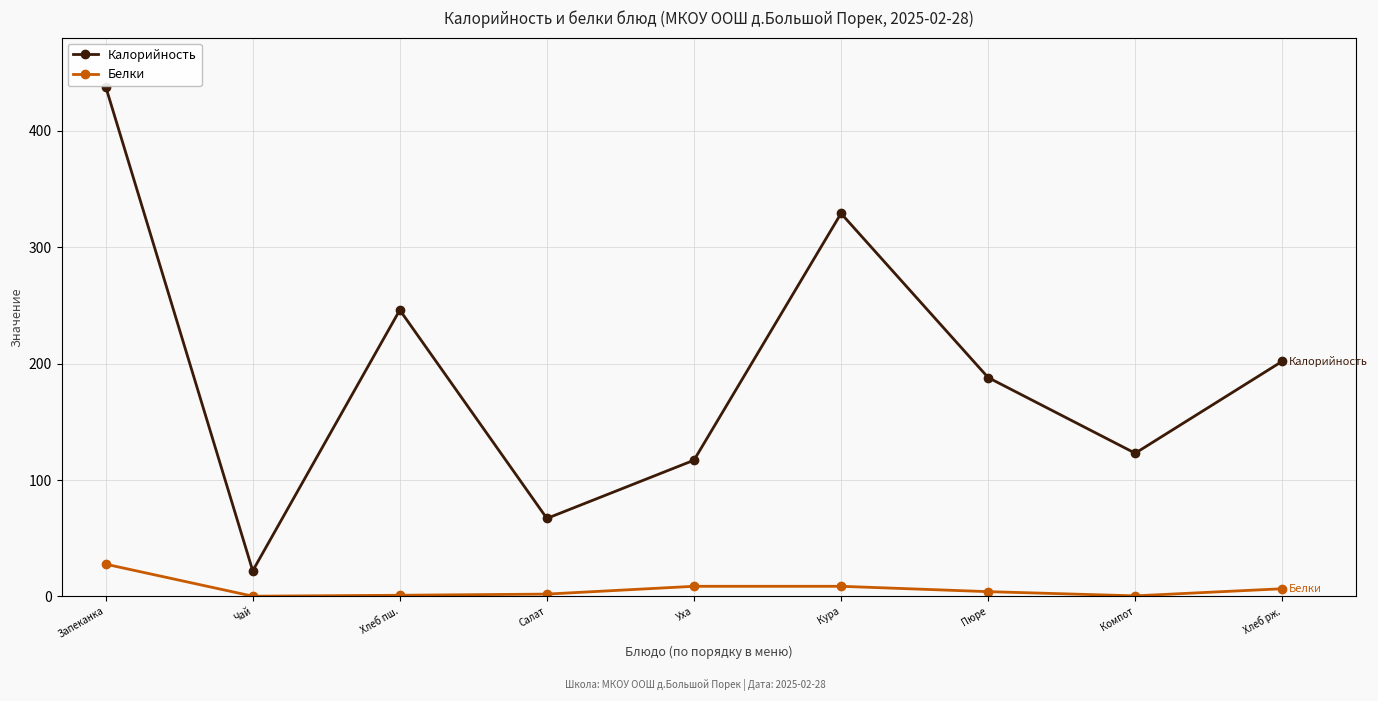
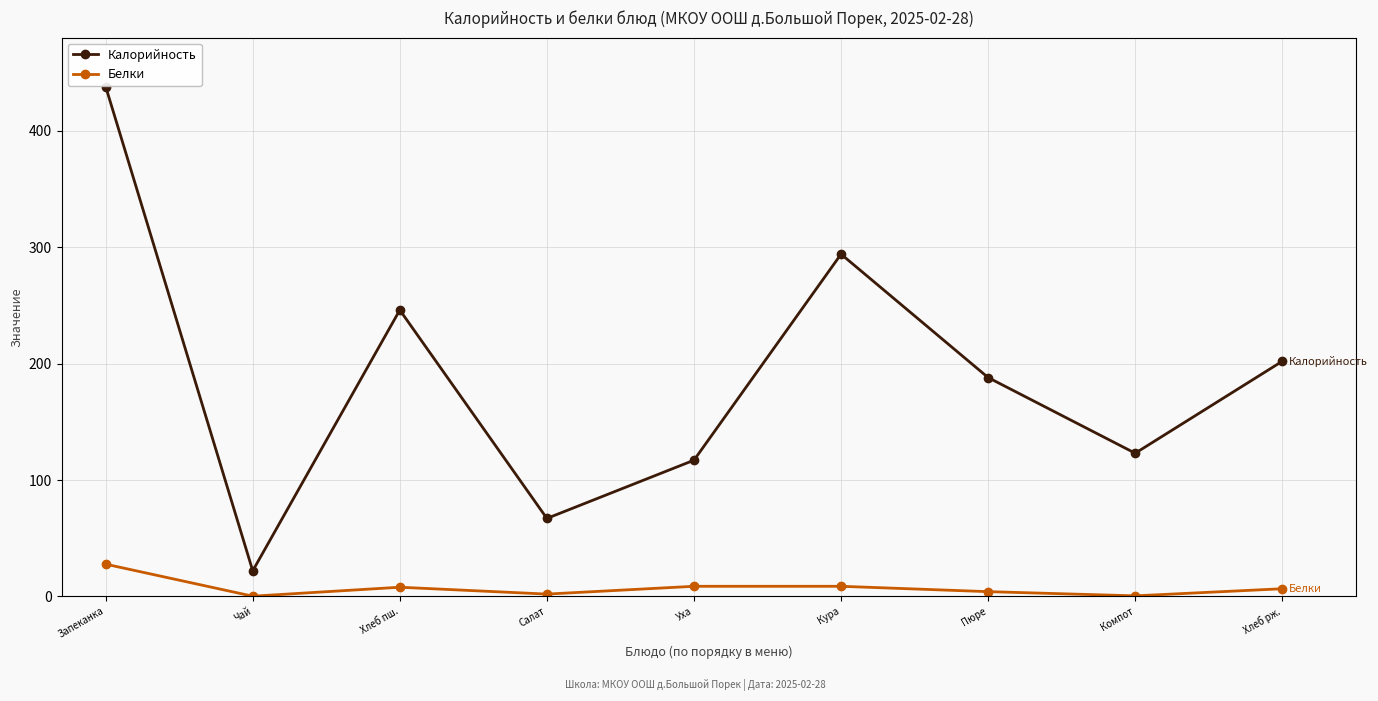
  {
    "Калорийность": {
      "Запеканка": 438,
      "Чай": 22,
      "Хлеб пш.": 246,
      "Салат": 67,
      "Уха": 117,
-     "Кура": 329,
+     "Кура": 294,
      "Пюре": 188,
      "Компот": 123,
      "Хлеб рж.": 202
    },
    "Белки": {
      "Запеканка": 28,
      "Чай": 0,
-     "Хлеб пш.": 1,
+     "Хлеб пш.": 8,
      "Салат": 2,
      "Уха": 9,
      "Кура": 9,
      "Пюре": 4,
      "Компот": 1,
      "Хлеб рж.": 7
    }
  }
